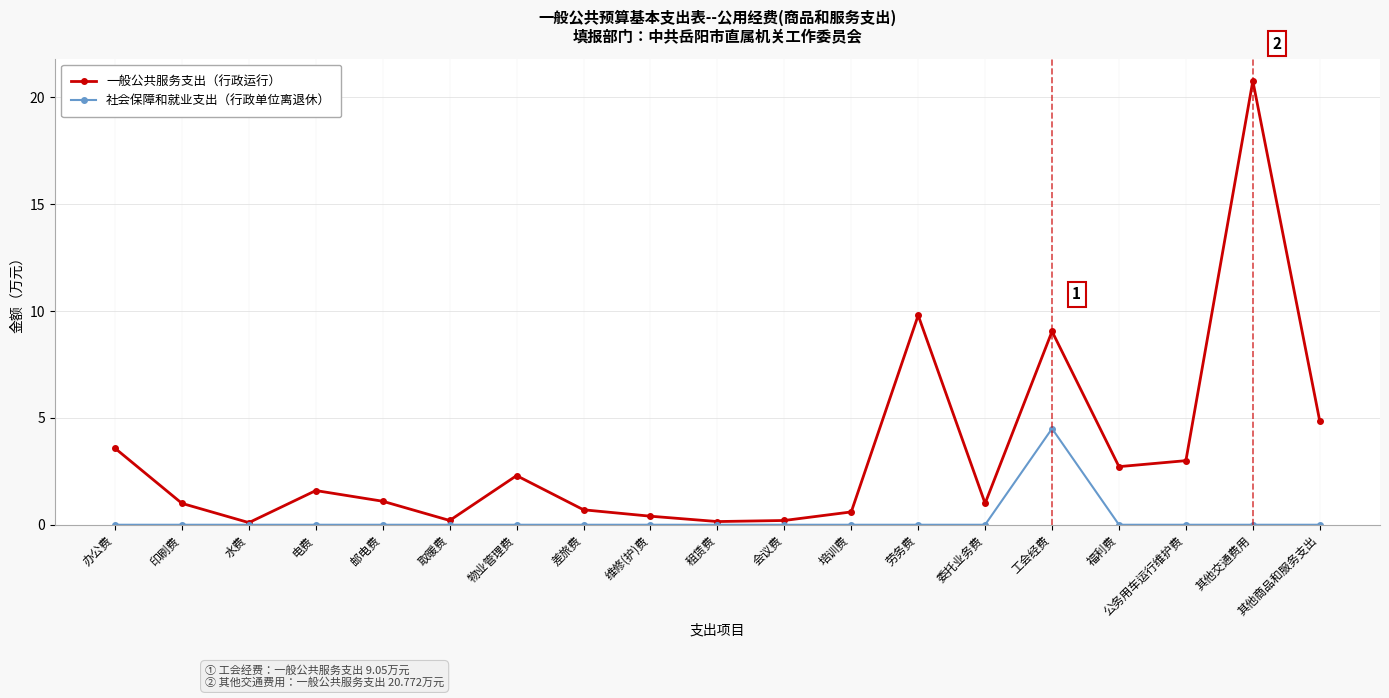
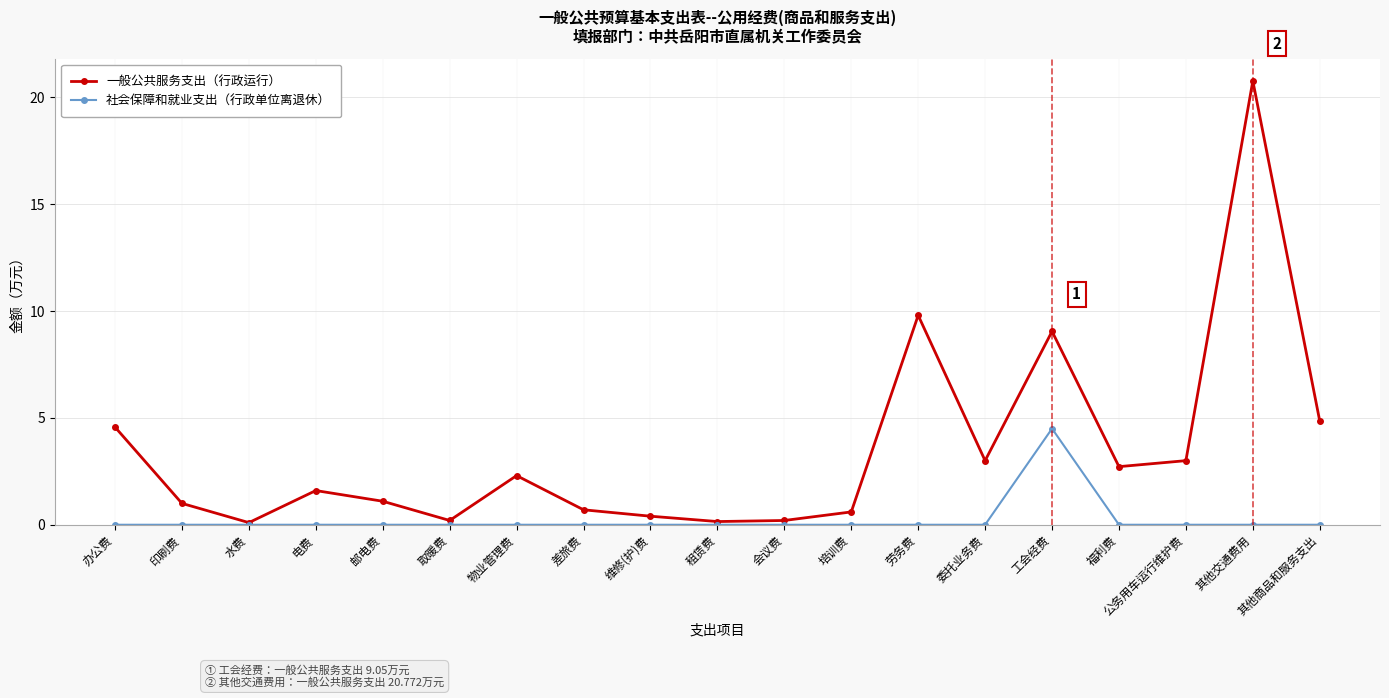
  {
    "一般公共服务支出（行政运行）": {
-     "办公费": 3.6,
+     "办公费": 4.6,
      "印刷费": 1.0,
      "电费": 1.6,
      "邮电费": 1.1,
      "取暖费": 0.2,
      "物业管理费": 2.3,
      "差旅费": 0.7,
      "维修(护)费": 0.4,
      "租赁费": 0.2,
      "会议费": 0.2,
      "培训费": 0.6,
      "劳务费": 9.8,
-     "委托业务费": 1,
+     "委托业务费": 3,
      "工会经费": 9.1,
      "福利费": 2.7,
      "公务用车运行维护费": 3.0,
      "其他交通费用": 20.8,
      "其他商品和服务支出": 4.9
    },
    "社会保障和就业支出（行政单位离退休）": {
      "办公费": 0.0,
      "印刷费": 0.0,
      "电费": 0.0,
      "邮电费": 0.0,
      "取暖费": 0.0,
      "物业管理费": 0.0,
      "差旅费": 0.0,
      "维修(护)费": 0.0,
      "租赁费": 0.0,
      "会议费": 0.0,
      "培训费": 0.0,
      "劳务费": 0.0,
      "委托业务费": 0.0,
      "工会经费": 4.5,
      "福利费": 0.0,
      "公务用车运行维护费": 0.0,
      "其他交通费用": 0.0,
      "其他商品和服务支出": 0.0
    }
  }
